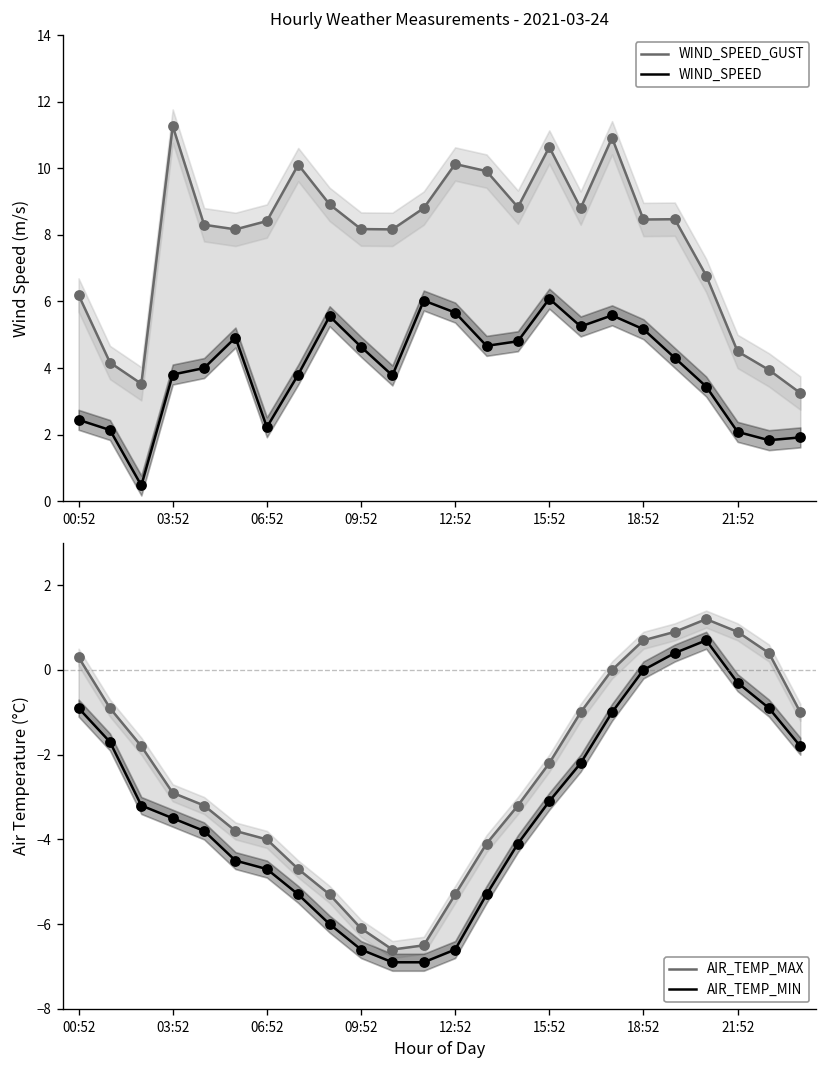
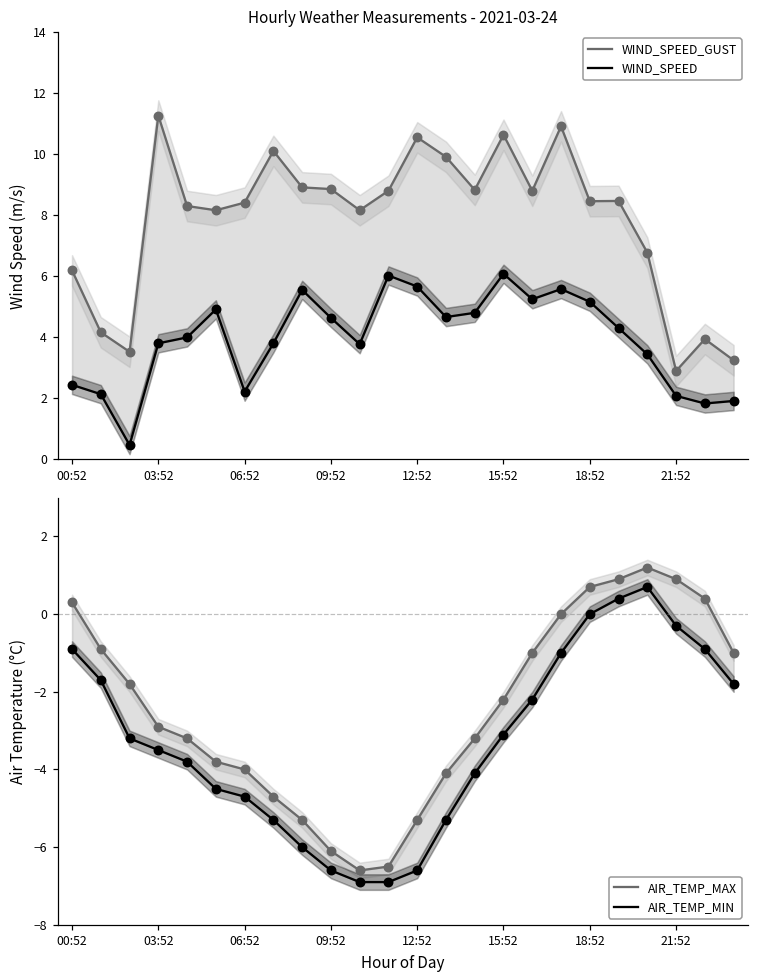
  {
    "Hourly Weather Measurements - 2021-03-24": {
      "WIND_SPEED_GUST": {
        "00:52": 6.2,
        "03:52": 11.3,
        "06:52": 8.4,
-       "09:52": 8.2,
-       "12:52": 10.1,
+       "09:52": 8.9,
+       "12:52": 10.6,
        "15:52": 10.6,
        "18:52": 8.5,
-       "21:52": 4.5
+       "21:52": 2.9
      }
    }
  }
